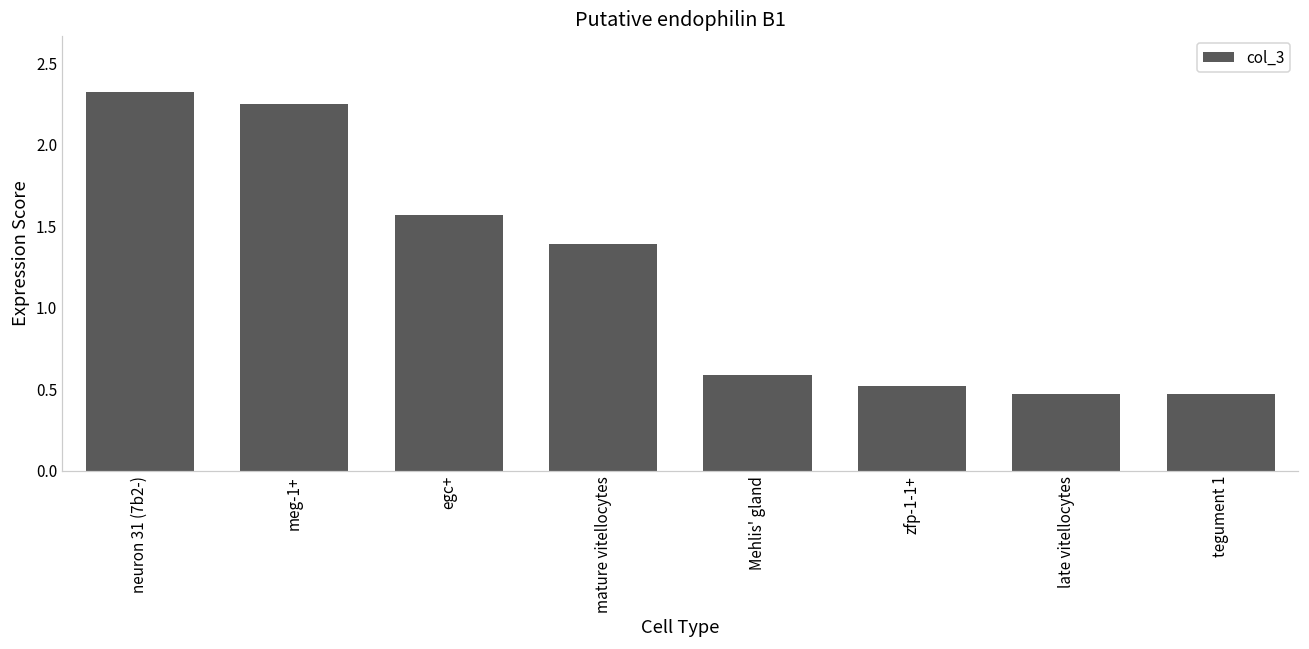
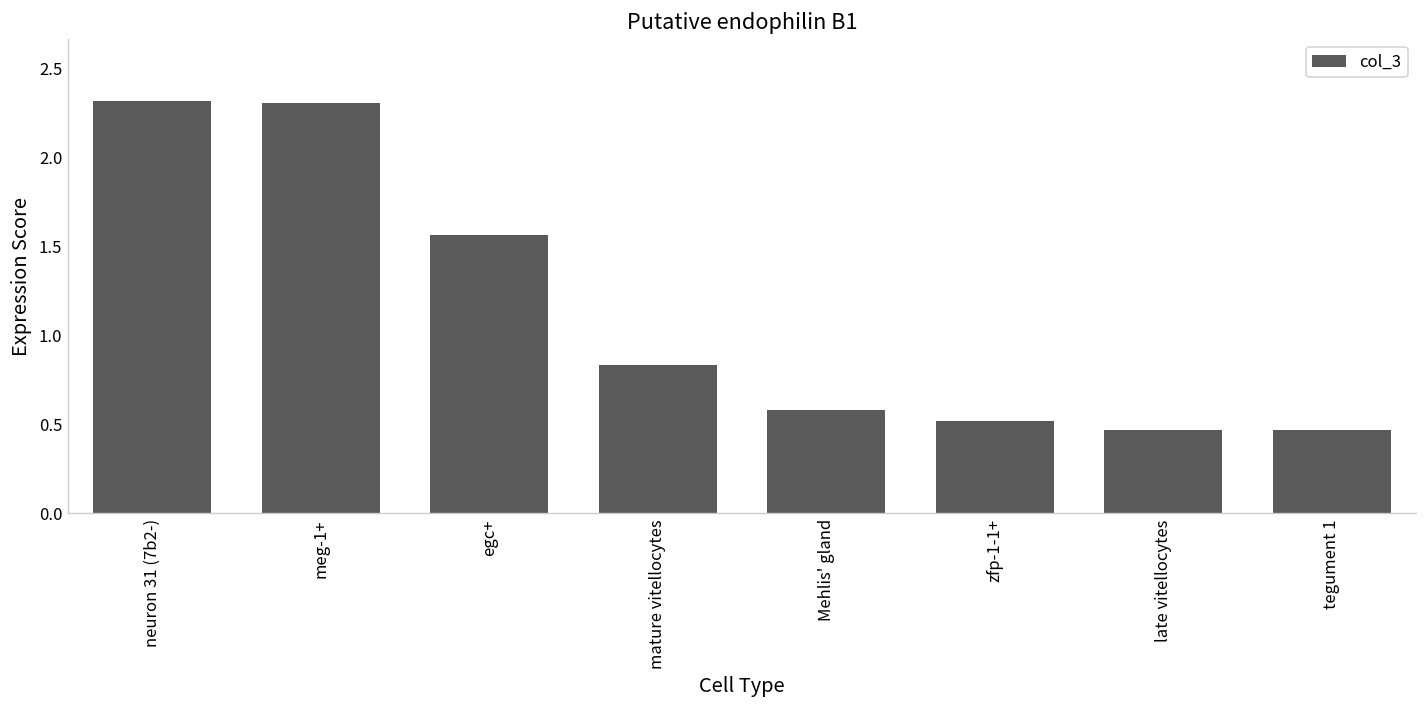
  {
    "neuron 31 (7b2-)": 2.32,
-   "meg-1+": 2.25,
+   "meg-1+": 2.31,
    "egc+": 1.57,
-   "mature vitellocytes": 1.39,
+   "mature vitellocytes": 0.84,
    "Mehlis' gland": 0.58,
    "zfp-1-1+": 0.52,
    "late vitellocytes": 0.47,
    "tegument 1": 0.47
  }
